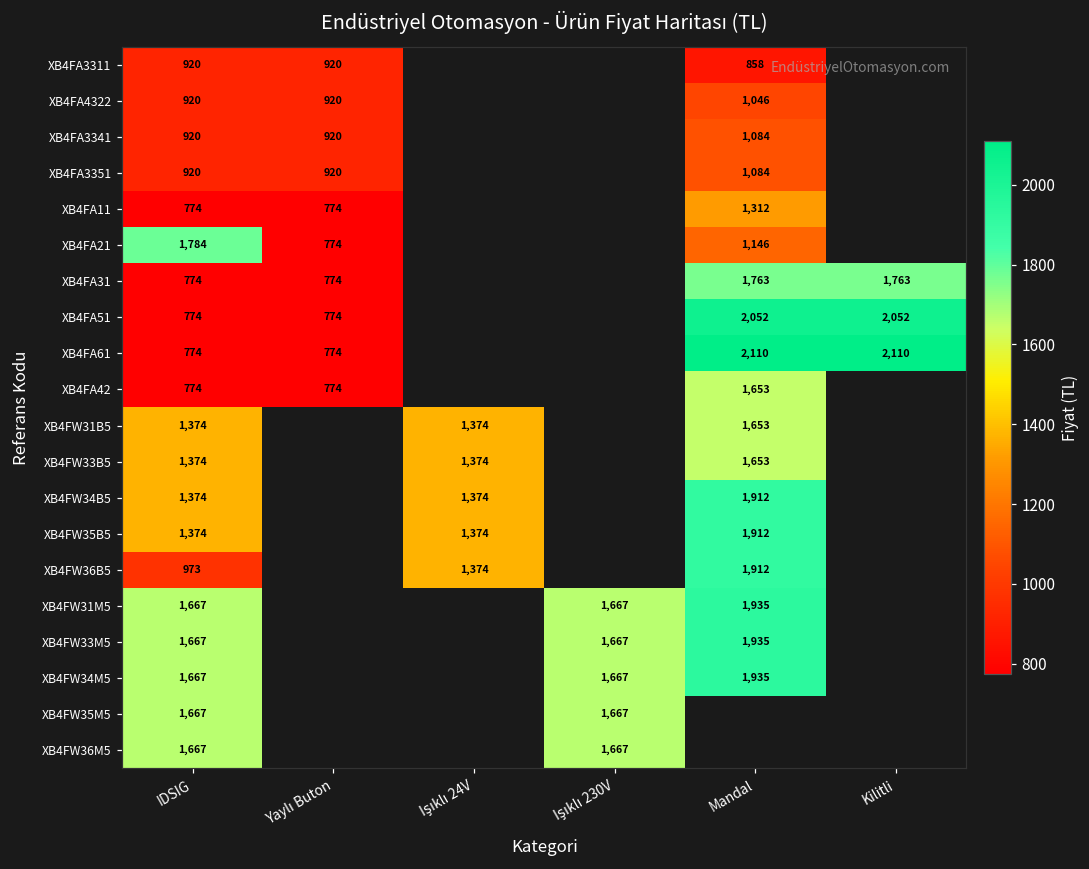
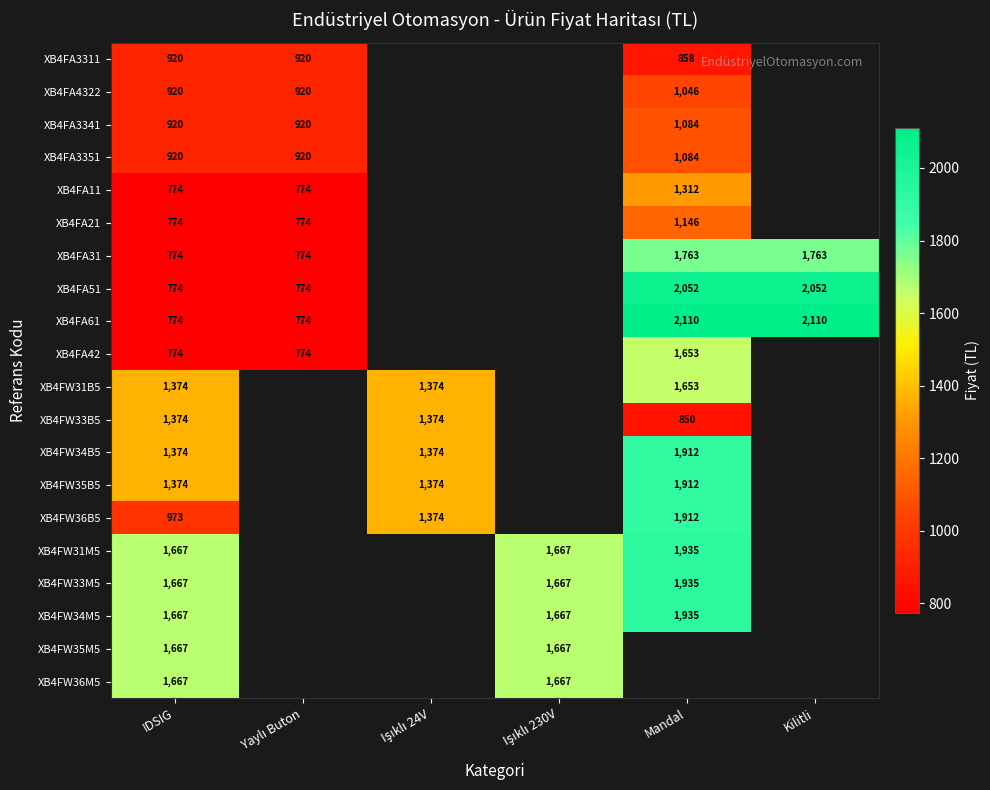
  {
    "XB4FA3311": {
      "IDSIG": "920",
      "Yaylı Buton": "920",
      "Mandal": "858"
    },
    "XB4FA4322": {
      "IDSIG": "920",
      "Yaylı Buton": "920",
      "Mandal": "1,046"
    },
    "XB4FA3341": {
      "IDSIG": "920",
      "Yaylı Buton": "920",
      "Mandal": "1,084"
    },
    "XB4FA3351": {
      "IDSIG": "920",
      "Yaylı Buton": "920",
      "Mandal": "1,084"
    },
    "XB4FA11": {
      "IDSIG": "774",
      "Yaylı Buton": "774",
      "Mandal": "1,312"
    },
    "XB4FA21": {
-     "IDSIG": "1,784",
+     "IDSIG": "774",
      "Yaylı Buton": "774",
      "Mandal": "1,146"
    },
    "XB4FA31": {
      "IDSIG": "774",
      "Yaylı Buton": "774",
      "Mandal": "1,763",
      "Kilitli": "1,763"
    },
    "XB4FA51": {
      "IDSIG": "774",
      "Yaylı Buton": "774",
      "Mandal": "2,052",
      "Kilitli": "2,052"
    },
    "XB4FA61": {
      "IDSIG": "774",
      "Yaylı Buton": "774",
      "Mandal": "2,110",
      "Kilitli": "2,110"
    },
    "XB4FA42": {
      "IDSIG": "774",
      "Yaylı Buton": "774",
      "Mandal": "1,653"
    },
    "XB4FW31B5": {
      "IDSIG": "1,374",
      "Işıklı 24V": "1,374",
      "Mandal": "1,653"
    },
    "XB4FW33B5": {
      "IDSIG": "1,374",
      "Işıklı 24V": "1,374",
-     "Mandal": "1,653"
+     "Mandal": "850"
    },
    "XB4FW34B5": {
      "IDSIG": "1,374",
      "Işıklı 24V": "1,374",
      "Mandal": "1,912"
    },
    "XB4FW35B5": {
      "IDSIG": "1,374",
      "Işıklı 24V": "1,374",
      "Mandal": "1,912"
    },
    "XB4FW36B5": {
      "IDSIG": "973",
      "Işıklı 24V": "1,374",
      "Mandal": "1,912"
    },
    "XB4FW31M5": {
      "IDSIG": "1,667",
      "Işıklı 230V": "1,667",
      "Mandal": "1,935"
    },
    "XB4FW33M5": {
      "IDSIG": "1,667",
      "Işıklı 230V": "1,667",
      "Mandal": "1,935"
    },
    "XB4FW34M5": {
      "IDSIG": "1,667",
      "Işıklı 230V": "1,667",
      "Mandal": "1,935"
    },
    "XB4FW35M5": {
      "IDSIG": "1,667",
      "Işıklı 230V": "1,667"
    },
    "XB4FW36M5": {
      "IDSIG": "1,667",
      "Işıklı 230V": "1,667"
    }
  }
